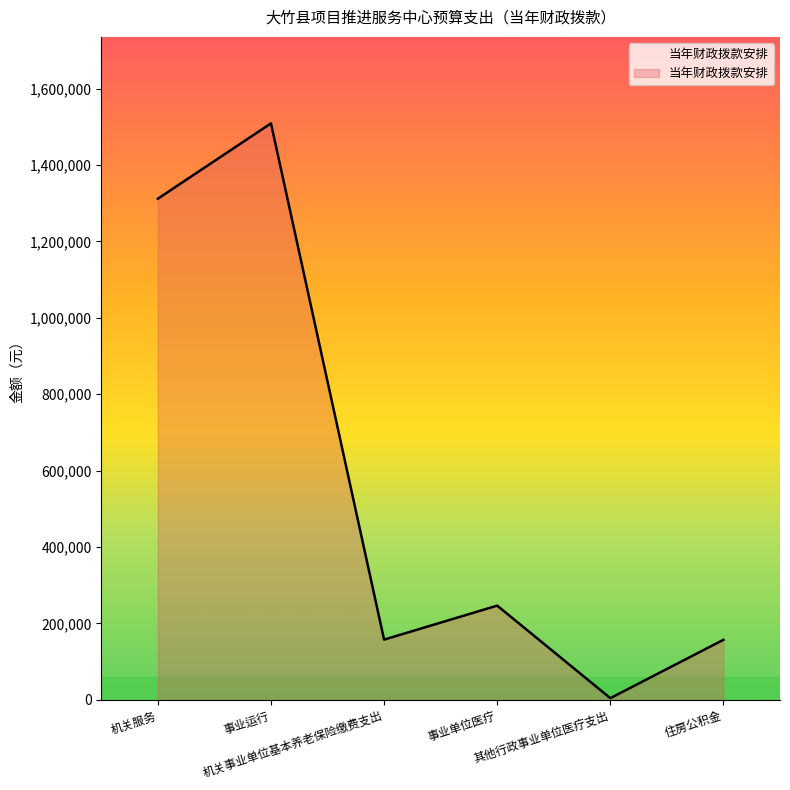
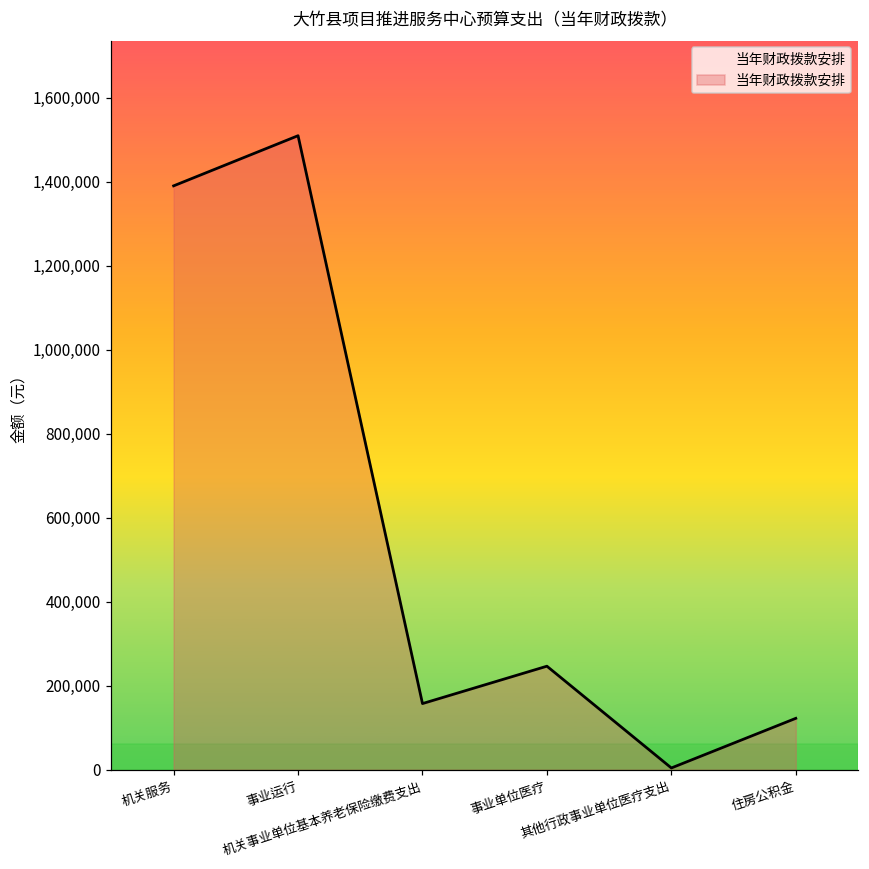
  {
-   "机关服务": "1,310,000",
+   "机关服务": "1,390,000",
    "事业运行": "1,510,000",
    "机关事业单位基本养老保险缴费支出": "160,000",
    "事业单位医疗": "250,000",
-   "住房公积金": "160,000"
+   "住房公积金": "120,000"
  }
